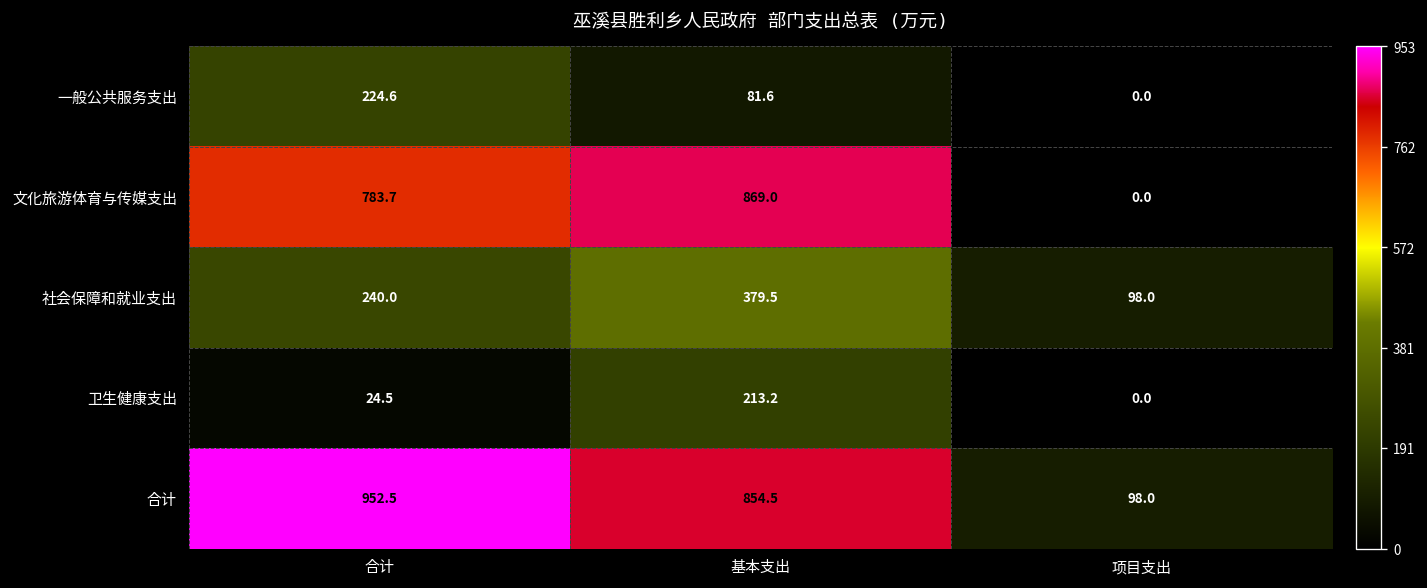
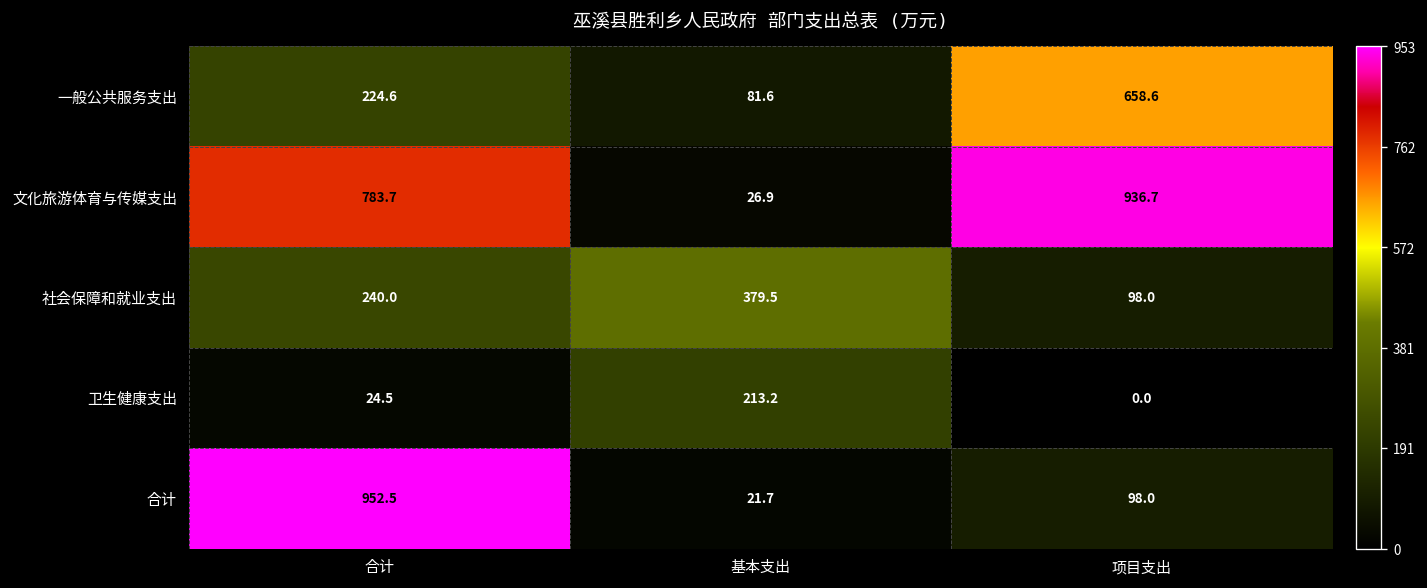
  {
    "一般公共服务支出": {
      "合计": 224.6,
      "基本支出": 81.6,
-     "项目支出": 0.0
+     "项目支出": 658.6
    },
    "文化旅游体育与传媒支出": {
      "合计": 783.7,
-     "基本支出": 869.0,
-     "项目支出": 0.0
+     "基本支出": 26.9,
+     "项目支出": 936.7
    },
    "社会保障和就业支出": {
      "合计": 240.0,
      "基本支出": 379.5,
      "项目支出": 98.0
    },
    "卫生健康支出": {
      "合计": 24.5,
      "基本支出": 213.2,
      "项目支出": 0.0
    },
    "合计": {
      "合计": 952.5,
-     "基本支出": 854.5,
+     "基本支出": 21.7,
      "项目支出": 98.0
    }
  }
